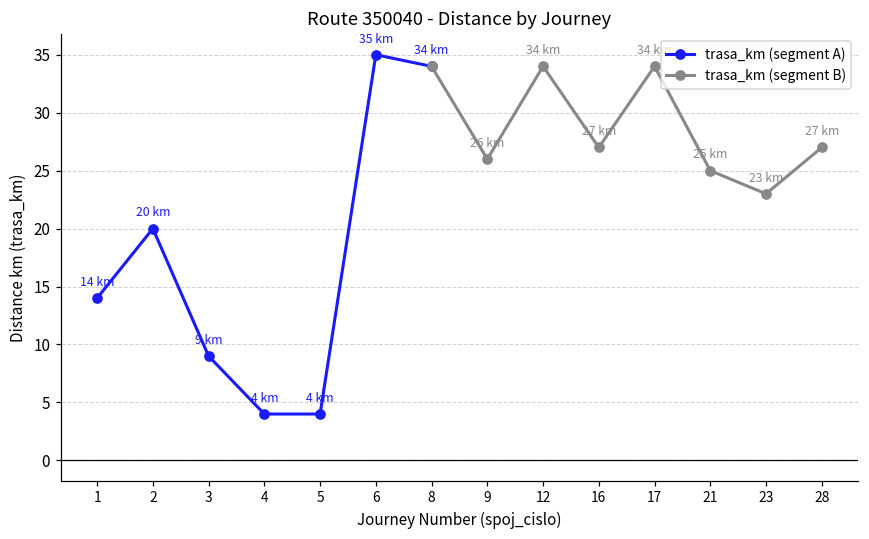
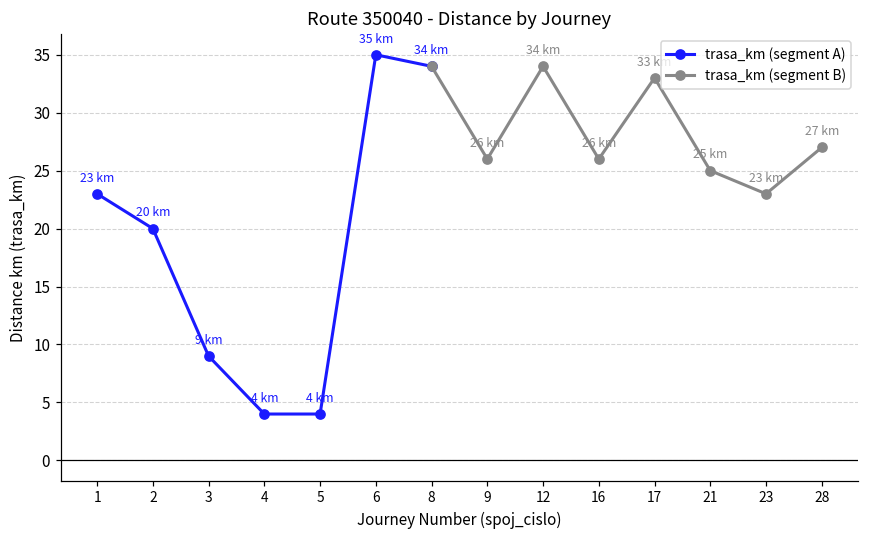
  {
    "trasa_km (segment A)": {
-     "1": 14,
+     "1": 23,
      "2": 20,
      "3": 9,
      "4": 4,
      "5": 4,
      "6": 35
    },
    "trasa_km (segment B)": {
      "9": 26,
      "12": 34,
-     "16": 27,
-     "17": 34,
+     "16": 26,
+     "17": 33,
      "21": 25,
      "23": 23,
      "28": 27
    }
  }
